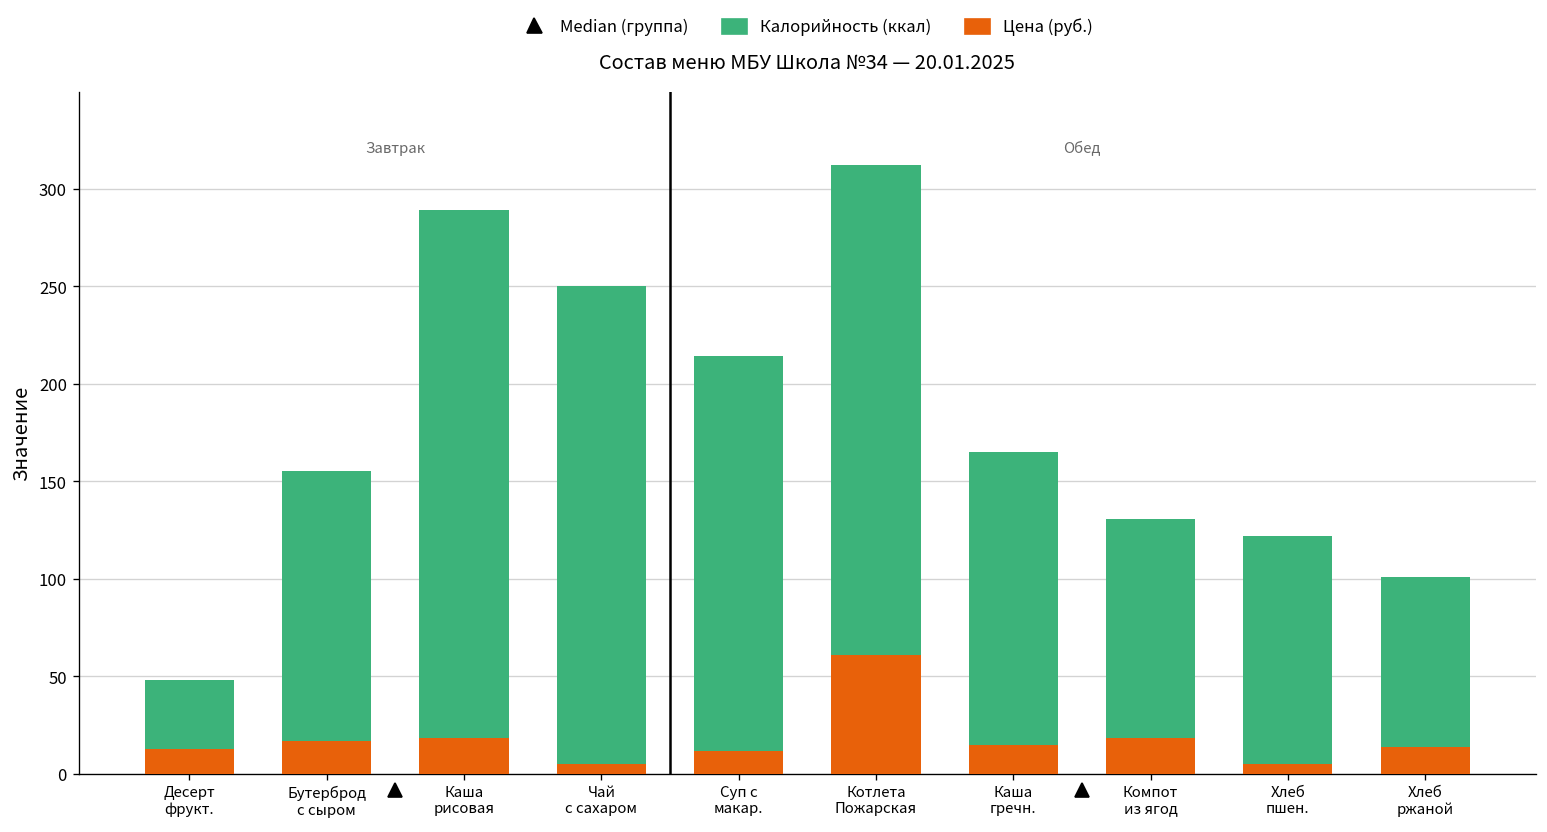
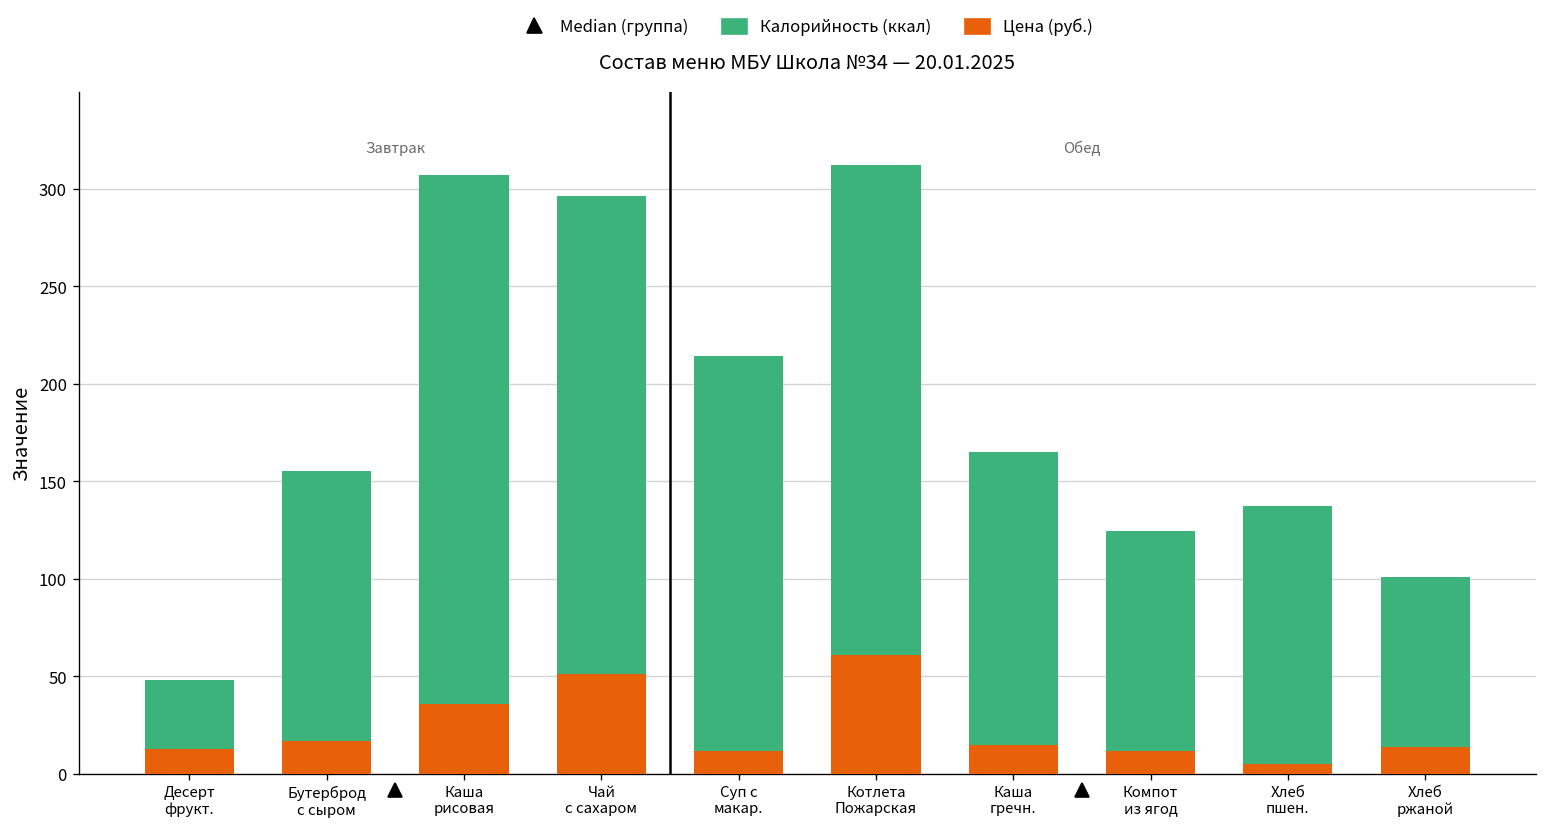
  {
    "Цена (руб.)": {
      "Десерт фрукт.": 13,
      "Бутерброд с сыром": 17,
-     "Каша рисовая": 18,
-     "Чай с сахаром": 5,
+     "Каша рисовая": 36,
+     "Чай с сахаром": 51,
      "Суп с макар.": 12,
      "Котлета Пожарская": 61,
      "Каша гречн.": 15,
-     "Компот из ягод": 18,
+     "Компот из ягод": 12,
      "Хлеб пшен.": 5,
      "Хлеб ржаной": 14
    },
    "Калорийность (ккал)": {
      "Десерт фрукт.": 36,
      "Бутерброд с сыром": 139,
      "Каша рисовая": 271,
      "Чай с сахаром": 245,
      "Суп с макар.": 202,
      "Котлета Пожарская": 251,
      "Каша гречн.": 150,
      "Компот из ягод": 112,
-     "Хлеб пшен.": 117,
+     "Хлеб пшен.": 132,
      "Хлеб ржаной": 87
    }
  }
